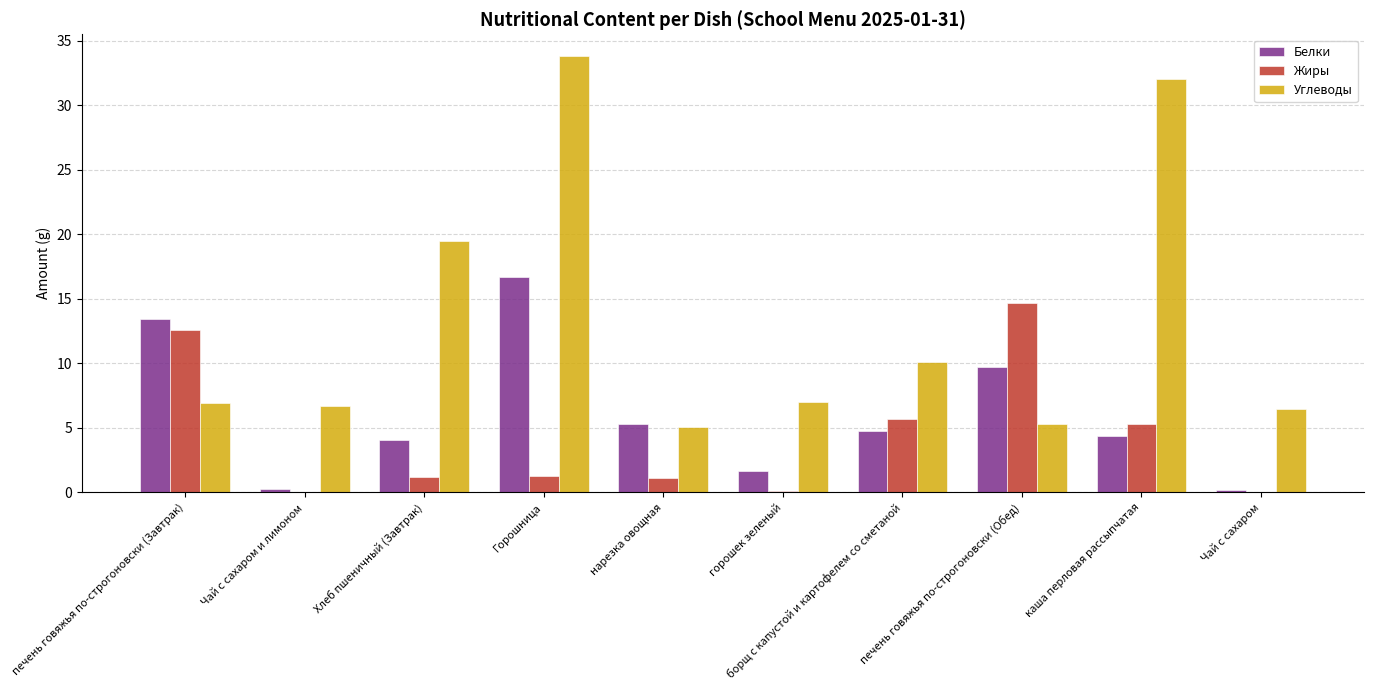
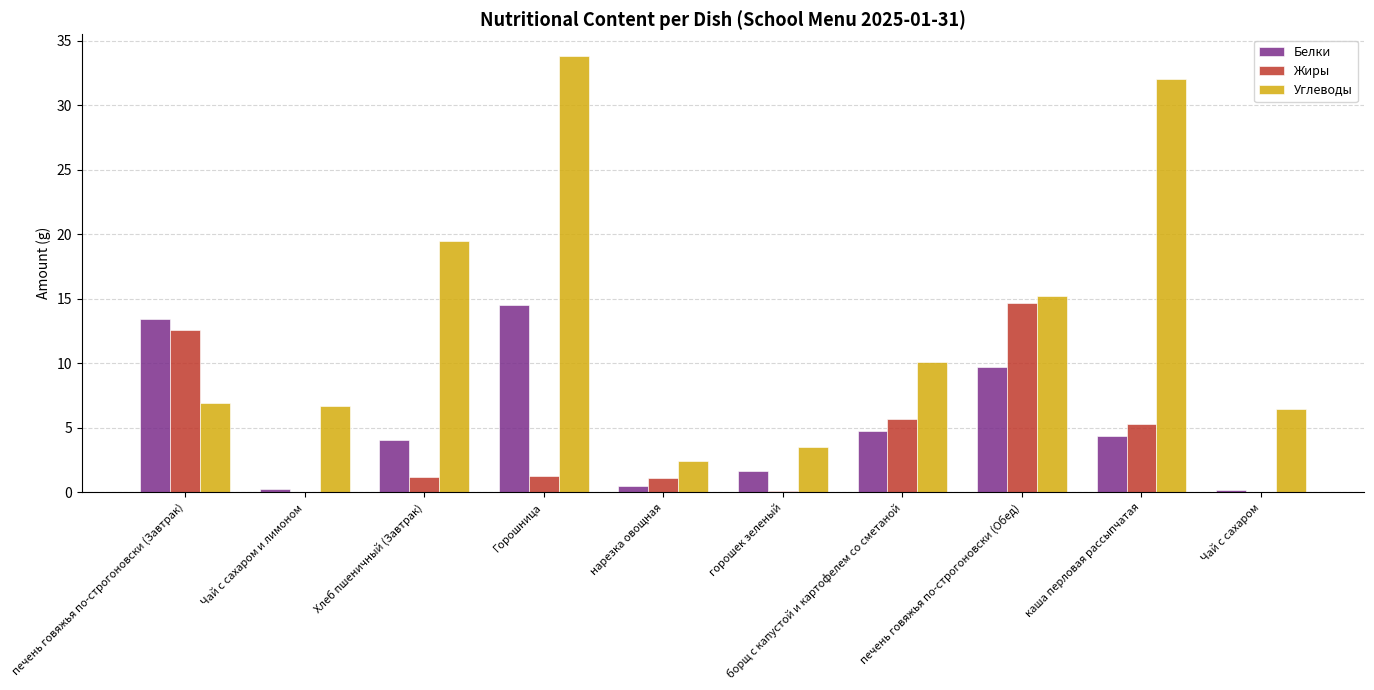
  {
    "Белки": {
      "печень говяжья по-строгоновски (Завтрак)": 13.4,
      "Чай с сахаром и лимоном": 0.3,
      "Хлеб пшеничный (Завтрак)": 4.1,
-     "Горошница": 16.7,
-     "нарезка овощная": 5.3,
+     "Горошница": 14.5,
+     "нарезка овощная": 0.5,
      "горошек зеленый": 1.7,
      "борщ с капустой и картофелем со сметаной": 4.8,
      "печень говяжья по-строгоновски (Обед)": 9.7,
      "каша перловая рассыпчатая": 4.4,
      "Чай с сахаром": 0.2
    },
    "Жиры": {
      "печень говяжья по-строгоновски (Завтрак)": 12.6,
      "Чай с сахаром и лимоном": 0.0,
      "Хлеб пшеничный (Завтрак)": 1.2,
      "Горошница": 1.3,
      "нарезка овощная": 1.1,
      "борщ с капустой и картофелем со сметаной": 5.7,
      "печень говяжья по-строгоновски (Обед)": 14.7,
      "каша перловая рассыпчатая": 5.3,
      "Чай с сахаром": 0.0
    },
    "Углеводы": {
      "печень говяжья по-строгоновски (Завтрак)": 6.9,
      "Чай с сахаром и лимоном": 6.7,
      "Хлеб пшеничный (Завтрак)": 19.5,
      "Горошница": 33.8,
-     "нарезка овощная": 5.1,
-     "горошек зеленый": 7.0,
+     "нарезка овощная": 2.4,
+     "горошек зеленый": 3.5,
      "борщ с капустой и картофелем со сметаной": 10.1,
-     "печень говяжья по-строгоновски (Обед)": 5.3,
+     "печень говяжья по-строгоновски (Обед)": 15.2,
      "каша перловая рассыпчатая": 32.0,
      "Чай с сахаром": 6.5
    }
  }
